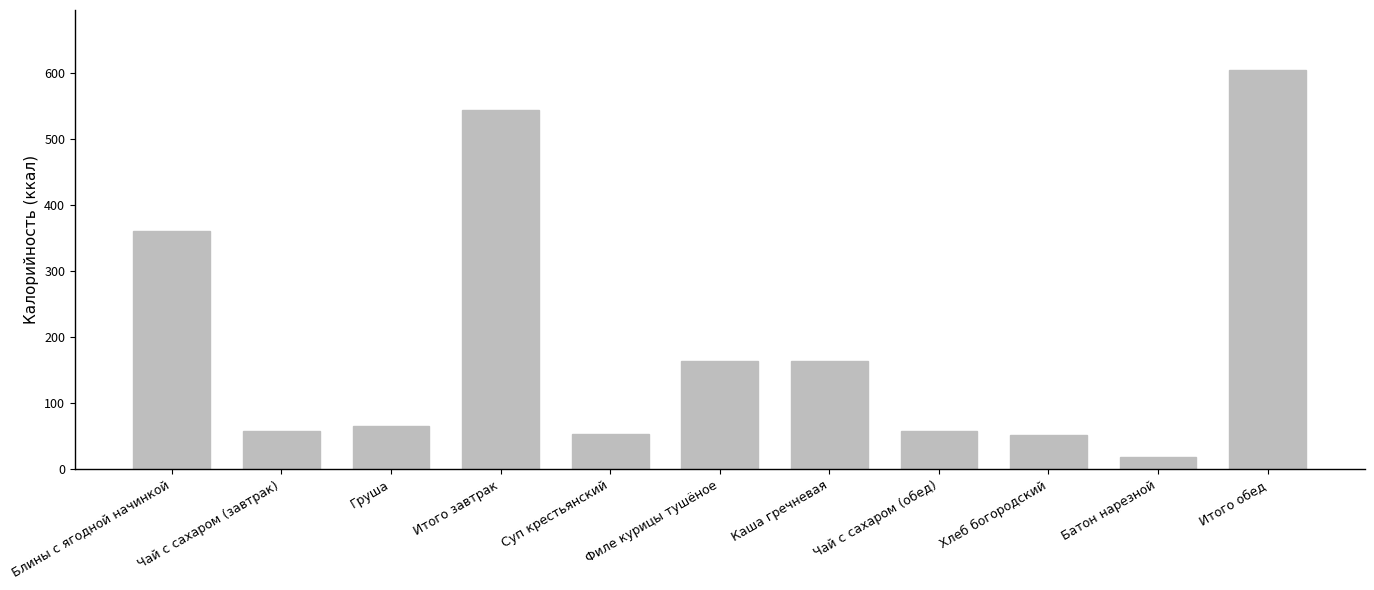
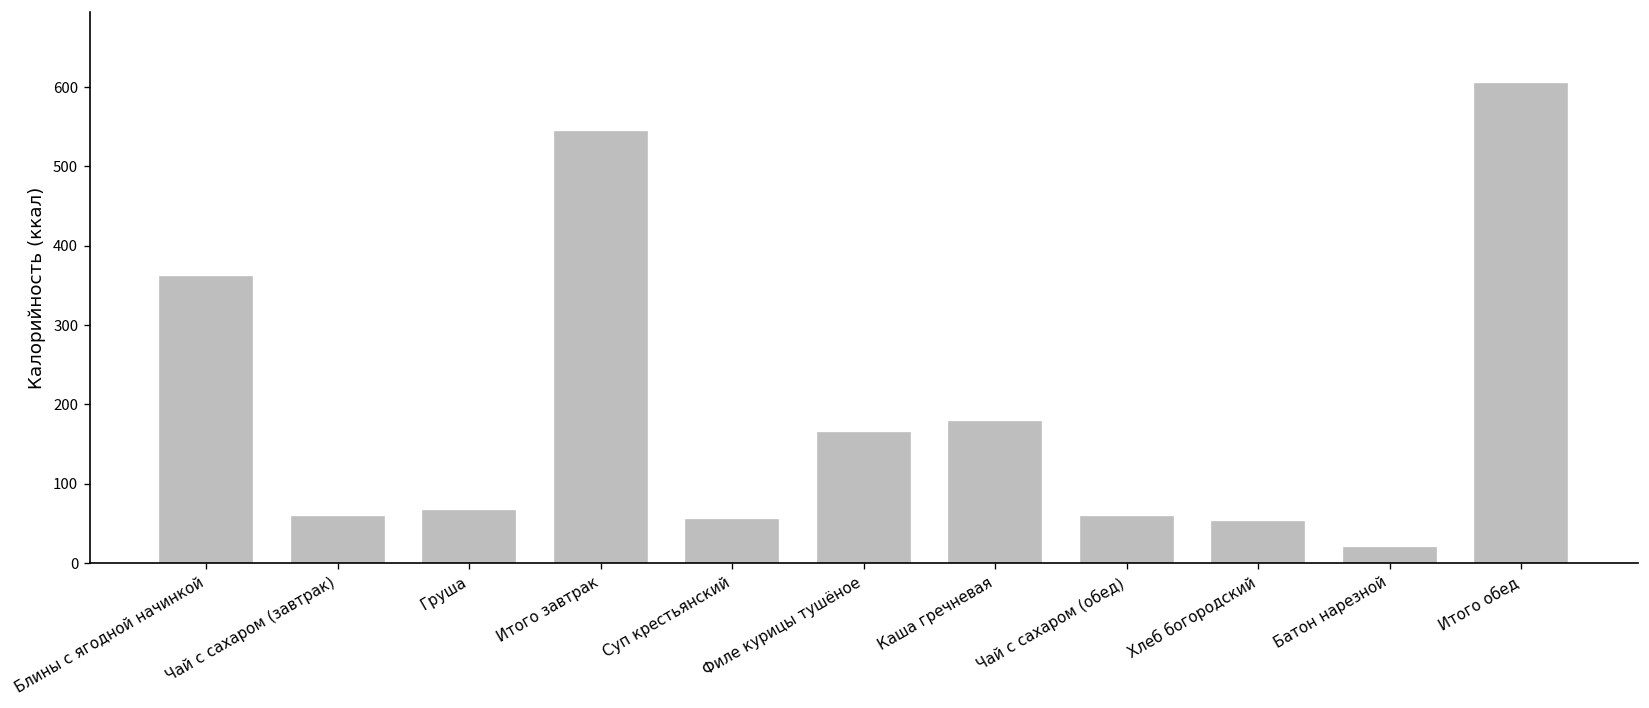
  {
    "Блины с ягодной начинкой": 360,
    "Чай с сахаром (завтрак)": 60,
    "Груша": 70,
    "Итого завтрак": 540,
    "Суп крестьянский": 50,
    "Филе курицы тушёное": 160,
-   "Каша гречневая": 160,
+   "Каша гречневая": 180,
    "Чай с сахаром (обед)": 60,
    "Хлеб богородский": 50,
    "Батон нарезной": 20,
    "Итого обед": 600
  }
